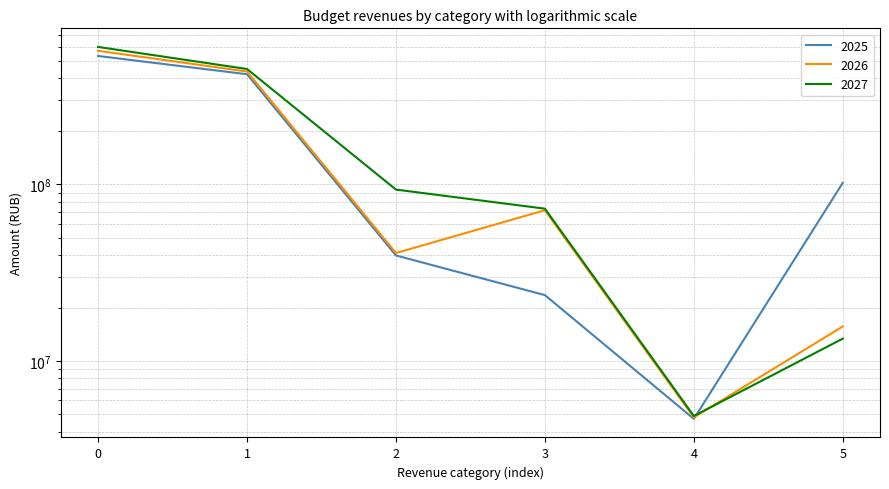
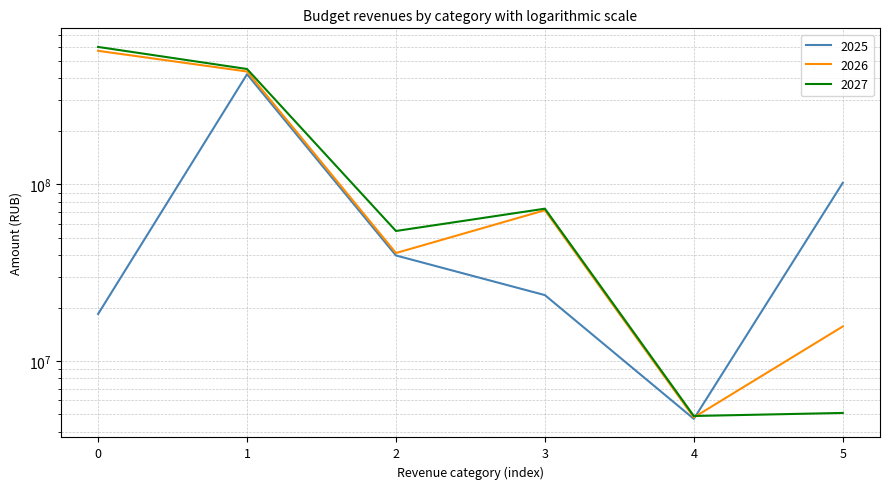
  {
    "2025": {
-     "0": 530000000,
+     "0": 18000000,
      "1": 420000000,
      "3": 24000000,
      "5": 100000000
    },
    "2026": {
      "0": 570000000,
      "5": 16000000
    },
    "2027": {
      "0": 600000000,
-     "2": 90000000,
-     "5": 13000000
+     "2": 55000000,
+     "5": 5100000
    }
  }
